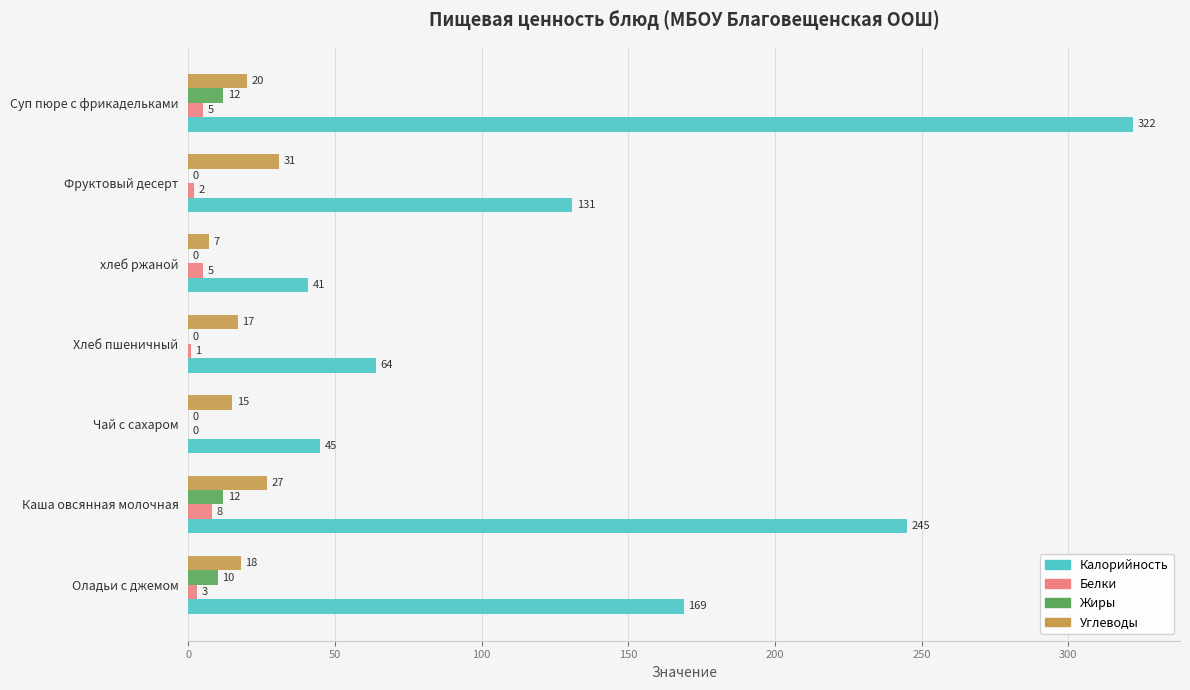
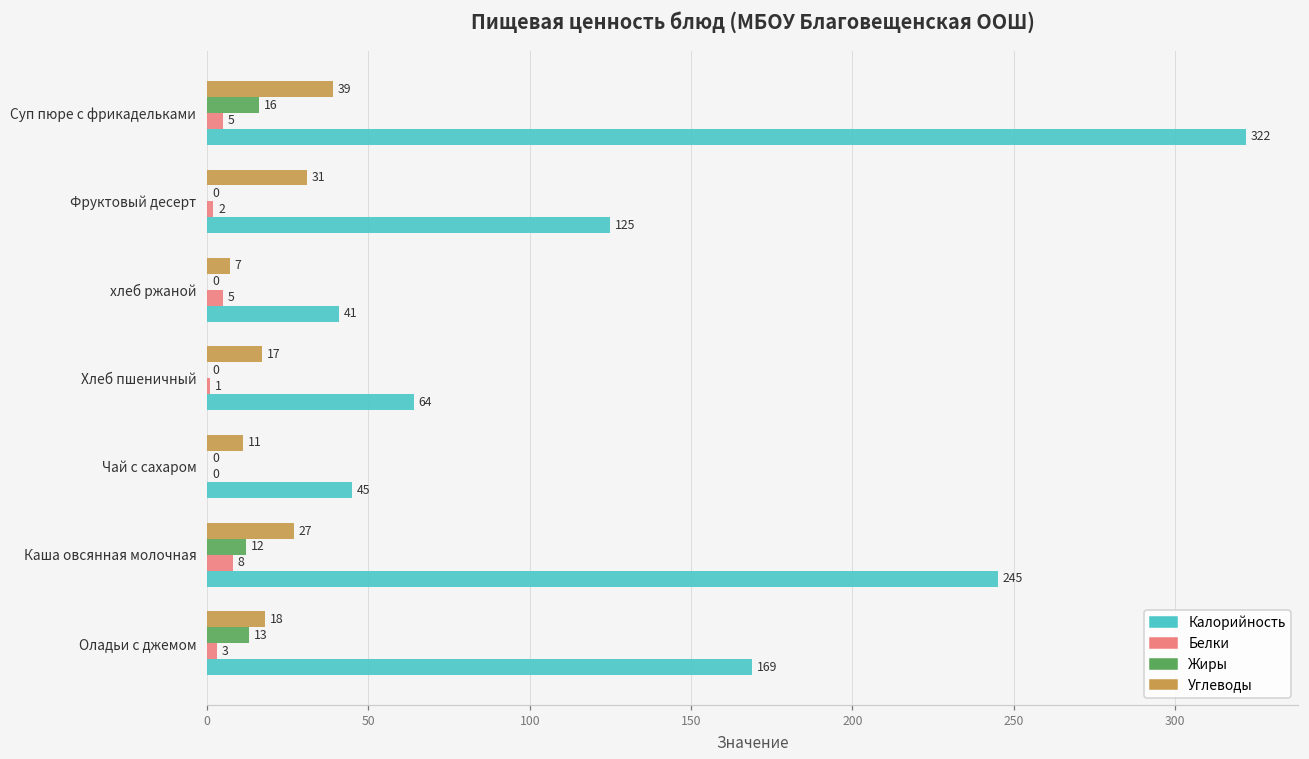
  {
    "Калорийность": {
      "Суп пюре с фрикадельками": 322,
-     "Фруктовый десерт": 131,
+     "Фруктовый десерт": 125,
      "хлеб ржаной": 41,
      "Хлеб пшеничный": 64,
      "Чай с сахаром": 45,
      "Каша овсянная молочная": 245,
      "Оладьи с джемом": 169
    },
    "Белки": {
      "Суп пюре с фрикадельками": 5,
      "Фруктовый десерт": 2,
      "хлеб ржаной": 5,
      "Хлеб пшеничный": 1,
      "Чай с сахаром": 0,
      "Каша овсянная молочная": 8,
      "Оладьи с джемом": 3
    },
    "Жиры": {
-     "Суп пюре с фрикадельками": 12,
+     "Суп пюре с фрикадельками": 16,
      "Фруктовый десерт": 0,
      "хлеб ржаной": 0,
      "Хлеб пшеничный": 0,
      "Чай с сахаром": 0,
      "Каша овсянная молочная": 12,
-     "Оладьи с джемом": 10
+     "Оладьи с джемом": 13
    },
    "Углеводы": {
-     "Суп пюре с фрикадельками": 20,
+     "Суп пюре с фрикадельками": 39,
      "Фруктовый десерт": 31,
      "хлеб ржаной": 7,
      "Хлеб пшеничный": 17,
-     "Чай с сахаром": 15,
+     "Чай с сахаром": 11,
      "Каша овсянная молочная": 27,
      "Оладьи с джемом": 18
    }
  }
